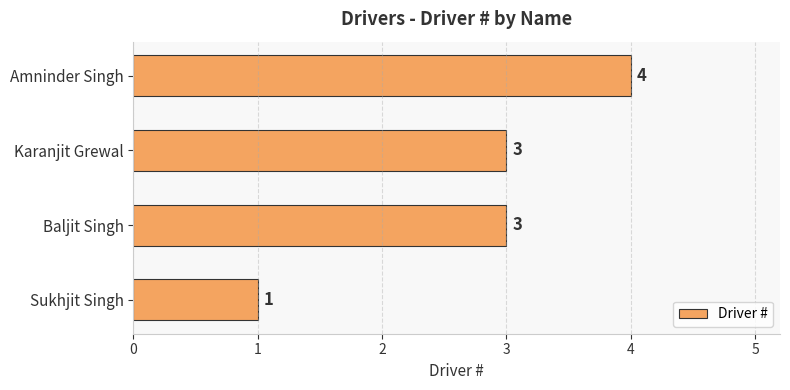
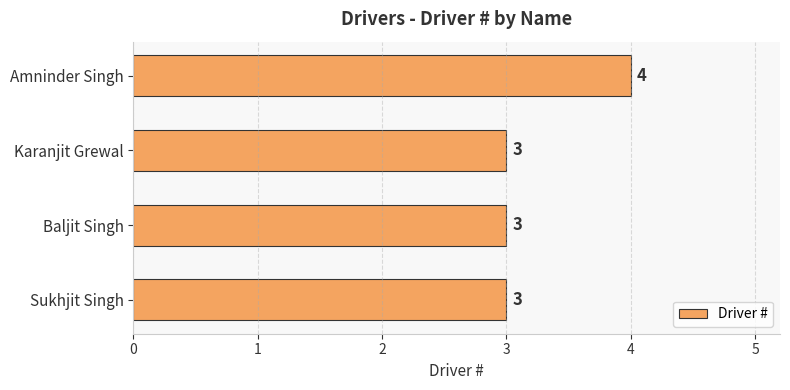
  {
    "Amninder Singh": 4,
    "Karanjit Grewal": 3,
    "Baljit Singh": 3,
-   "Sukhjit Singh": 1
+   "Sukhjit Singh": 3
  }
